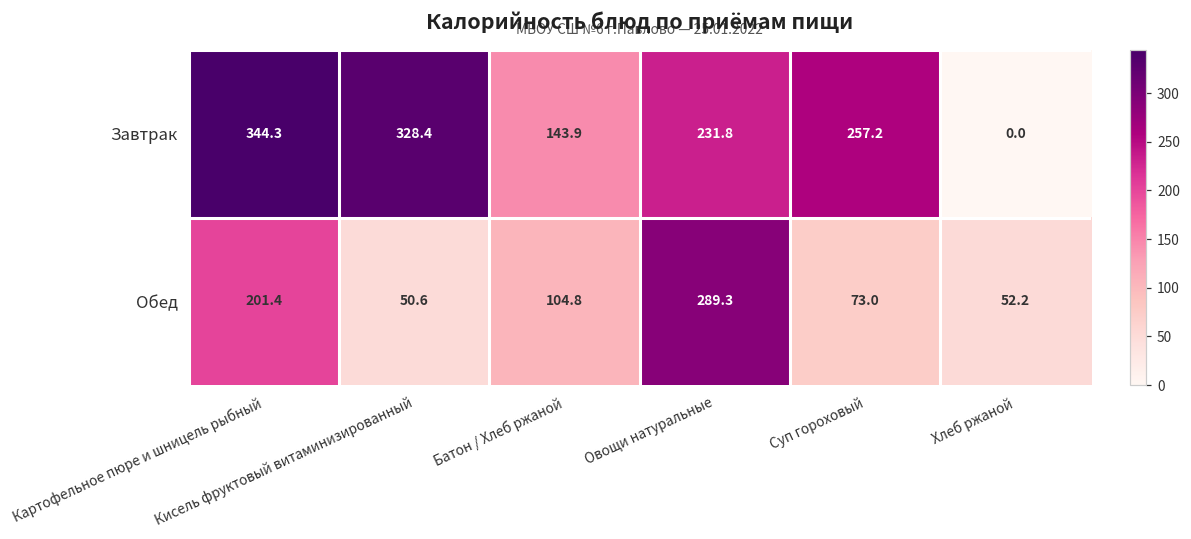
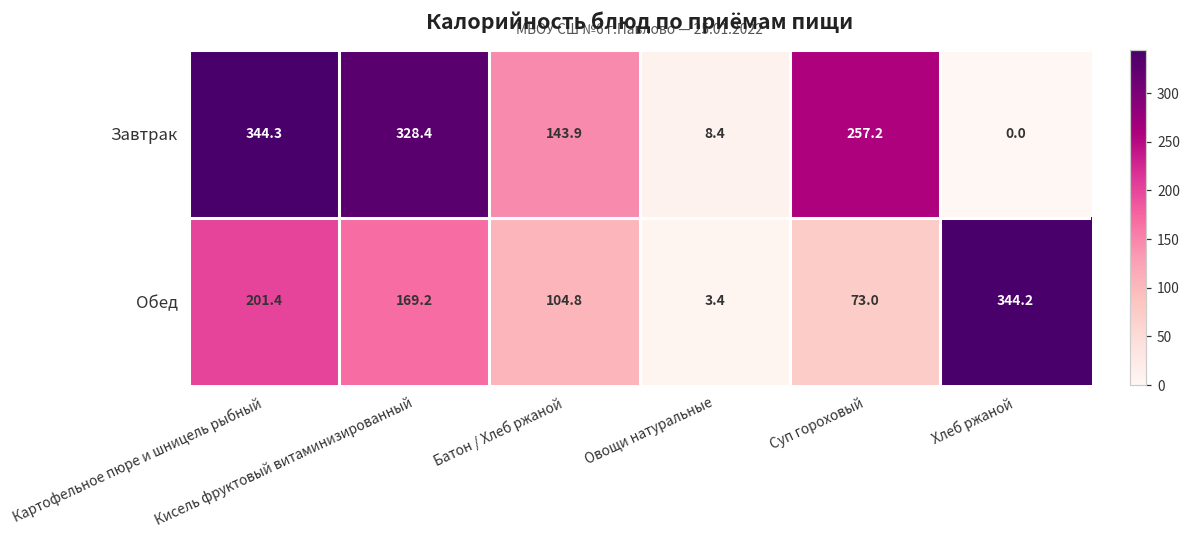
  {
    "Завтрак": {
      "Картофельное пюре и шницель рыбный": 344.3,
      "Кисель фруктовый витаминизированный": 328.4,
      "Батон / Хлеб ржаной": 143.9,
-     "Овощи натуральные": 231.8,
+     "Овощи натуральные": 8.4,
      "Суп гороховый": 257.2,
      "Хлеб ржаной": 0.0
    },
    "Обед": {
      "Картофельное пюре и шницель рыбный": 201.4,
-     "Кисель фруктовый витаминизированный": 50.6,
+     "Кисель фруктовый витаминизированный": 169.2,
      "Батон / Хлеб ржаной": 104.8,
-     "Овощи натуральные": 289.3,
+     "Овощи натуральные": 3.4,
      "Суп гороховый": 73.0,
-     "Хлеб ржаной": 52.2
+     "Хлеб ржаной": 344.2
    }
  }
